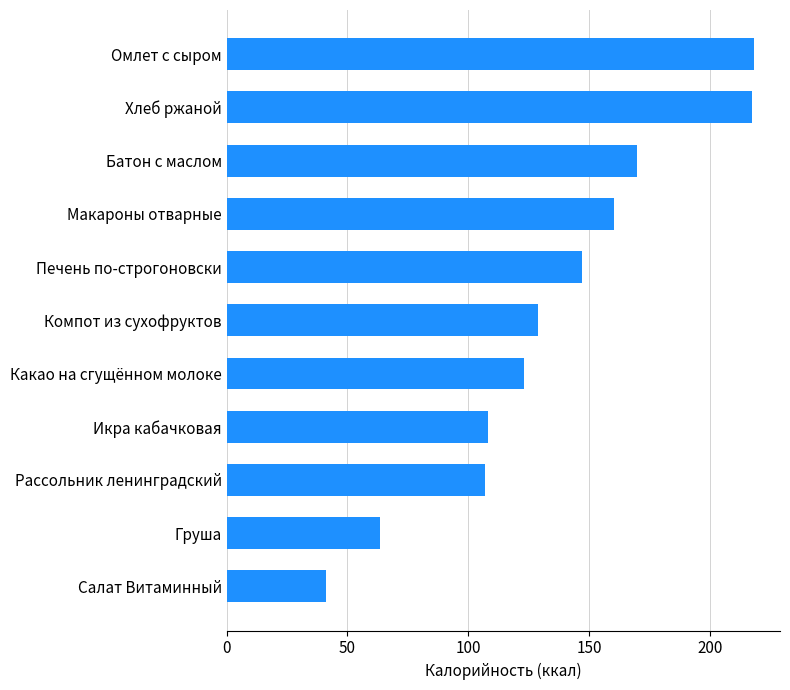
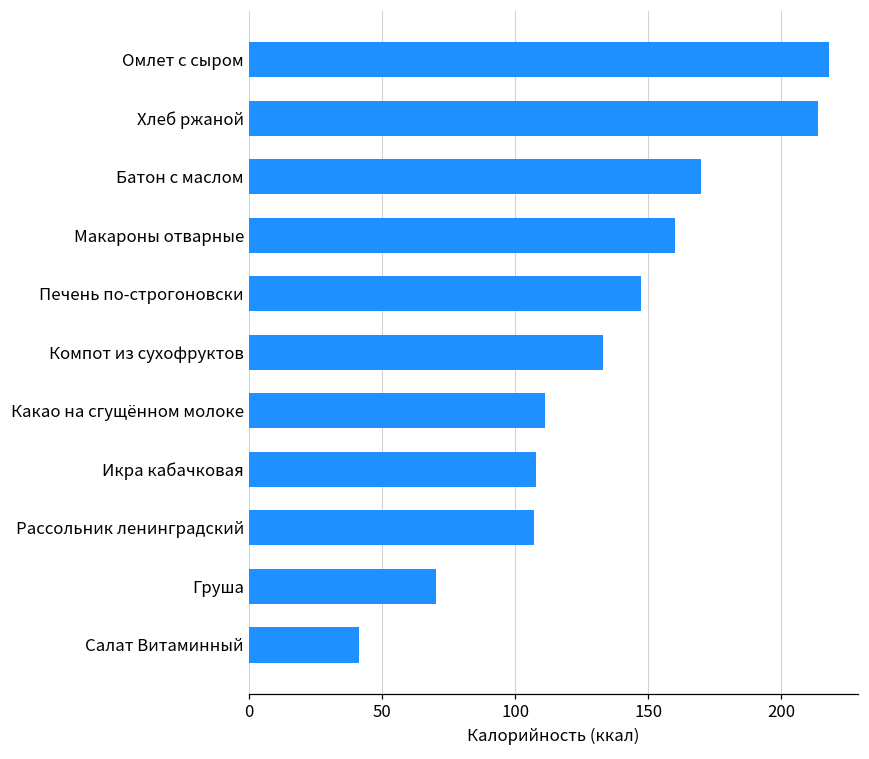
  {
    "Омлет с сыром": 218,
-   "Хлеб ржаной": 218,
+   "Хлеб ржаной": 214,
    "Батон с маслом": 170,
    "Макароны отварные": 160,
    "Печень по-строгоновски": 147,
-   "Компот из сухофруктов": 129,
-   "Какао на сгущённом молоке": 123,
+   "Компот из сухофруктов": 133,
+   "Какао на сгущённом молоке": 111,
    "Икра кабачковая": 108,
    "Рассольник ленинградский": 107,
-   "Груша": 63,
+   "Груша": 70,
    "Салат Витаминный": 41
  }
